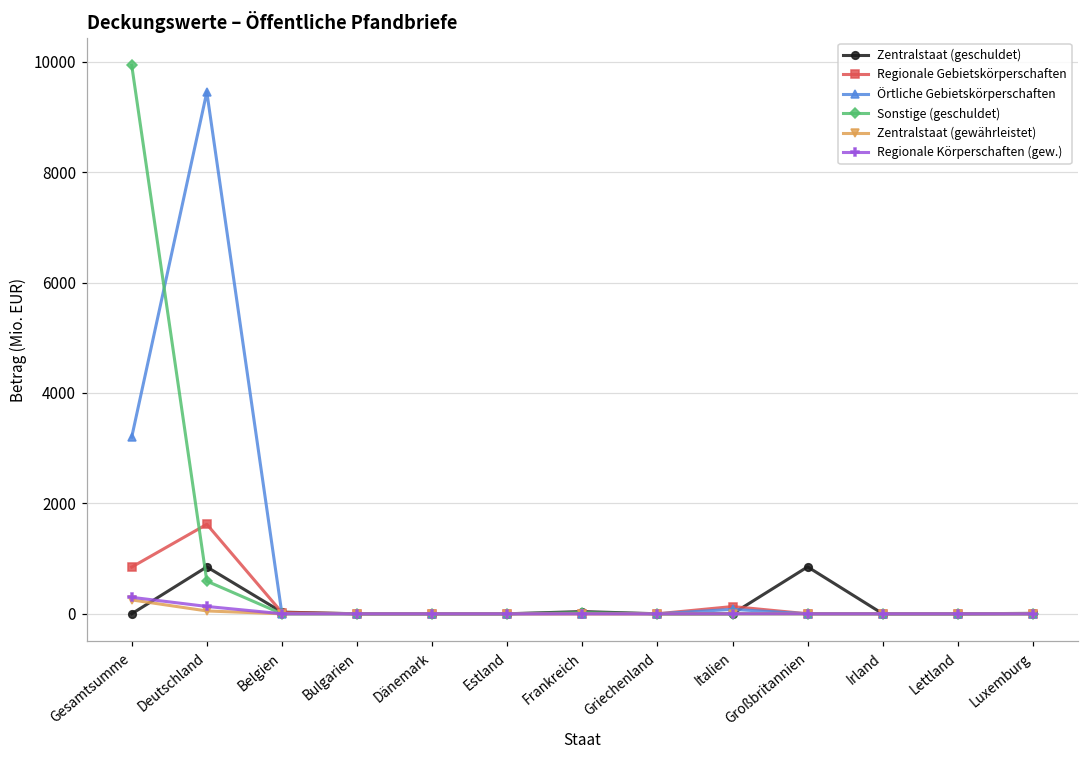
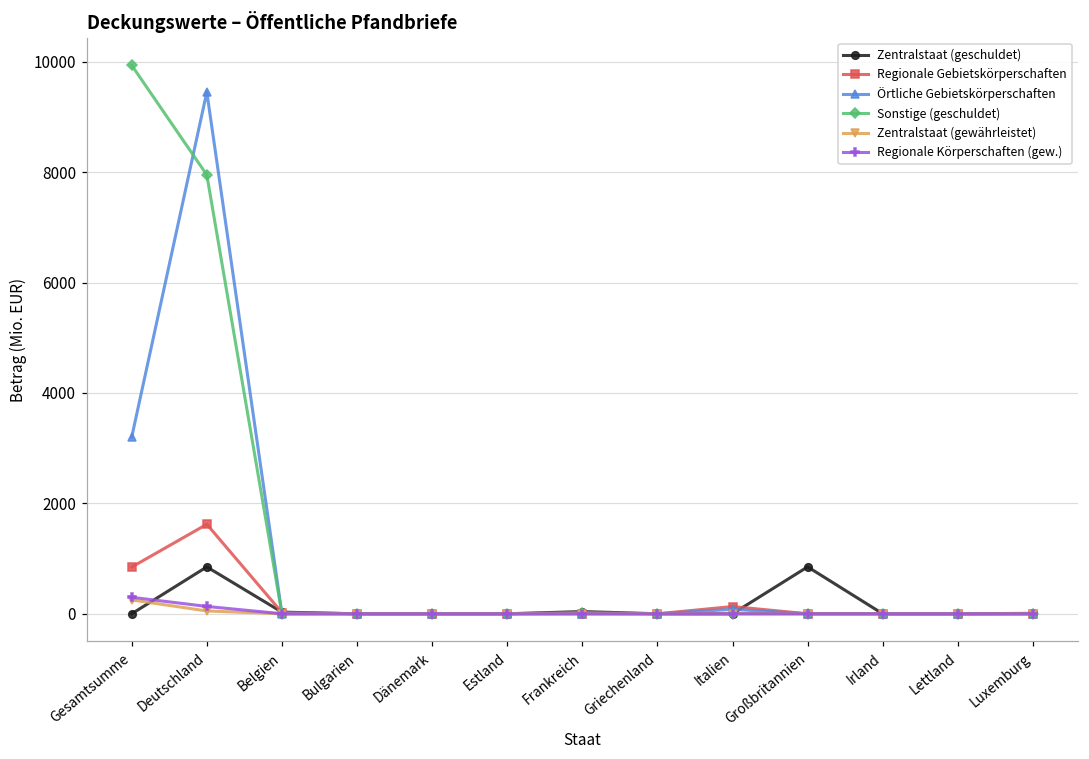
  {
    "Zentralstaat (geschuldet)": {
      "Gesamtsumme": 0,
      "Deutschland": 800,
      "Großbritannien": 900
    },
    "Regionale Gebietskörperschaften": {
      "Gesamtsumme": 800,
      "Deutschland": 1600,
      "Italien": 100
    },
    "Örtliche Gebietskörperschaften": {
      "Gesamtsumme": 3200,
      "Deutschland": 9400,
      "Italien": 100
    },
    "Sonstige (geschuldet)": {
      "Gesamtsumme": 9900,
-     "Deutschland": 600
+     "Deutschland": 7900
    },
    "Zentralstaat (gewährleistet)": {
      "Deutschland": 100
    },
    "Regionale Körperschaften (gew.)": {
      "Deutschland": 100
    }
  }
